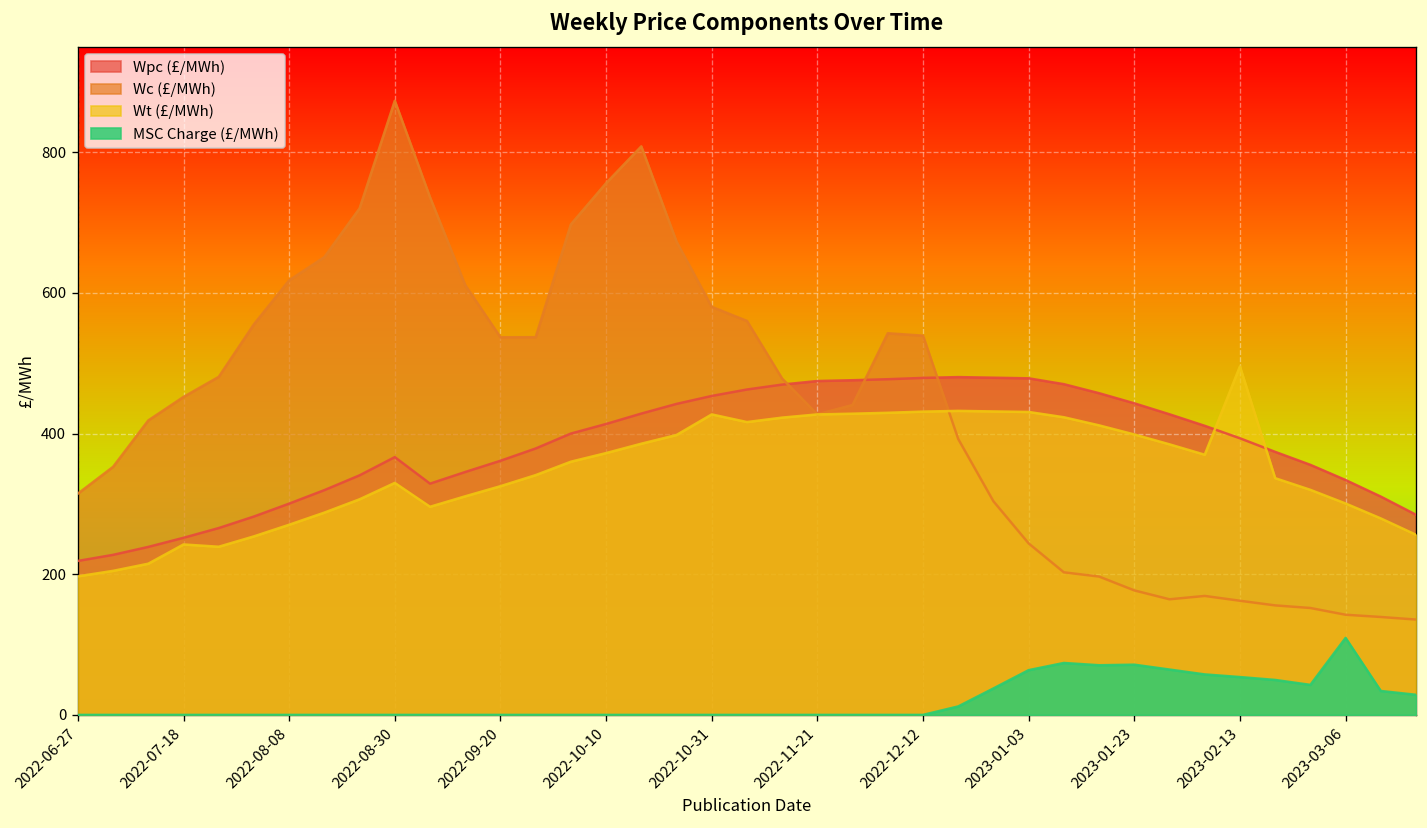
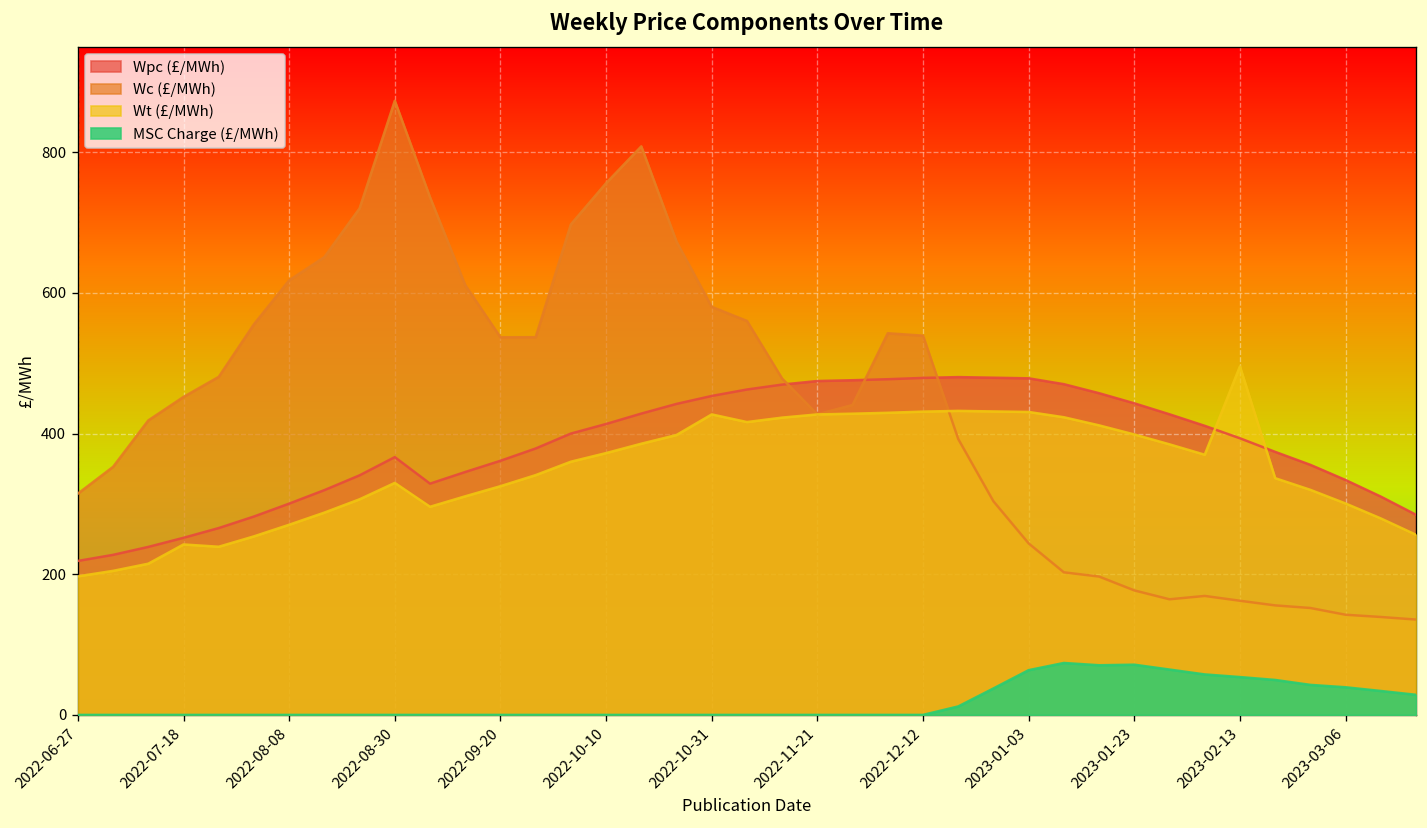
  {
    "Wt (£/MWh)": {
      "2022-06-27": 200,
      "2022-07-18": 240,
      "2022-08-08": 270,
      "2022-08-30": 330,
      "2022-09-20": 330,
      "2022-10-10": 370,
      "2022-10-31": 430,
      "2022-12-12": 430,
      "2023-01-03": 430,
      "2023-01-23": 400,
      "2023-02-13": 500,
      "2023-03-06": 300
    },
    "MSC Charge (£/MWh)": {
      "2022-06-27": 0,
      "2022-07-18": 0,
      "2022-08-08": 0,
      "2022-08-30": 0,
      "2022-09-20": 0,
      "2022-10-10": 0,
      "2022-10-31": 0,
      "2022-11-21": 0,
      "2022-12-12": 0,
      "2023-01-03": 60,
      "2023-01-23": 70,
      "2023-02-13": 50,
-     "2023-03-06": 110
+     "2023-03-06": 40
    }
  }
